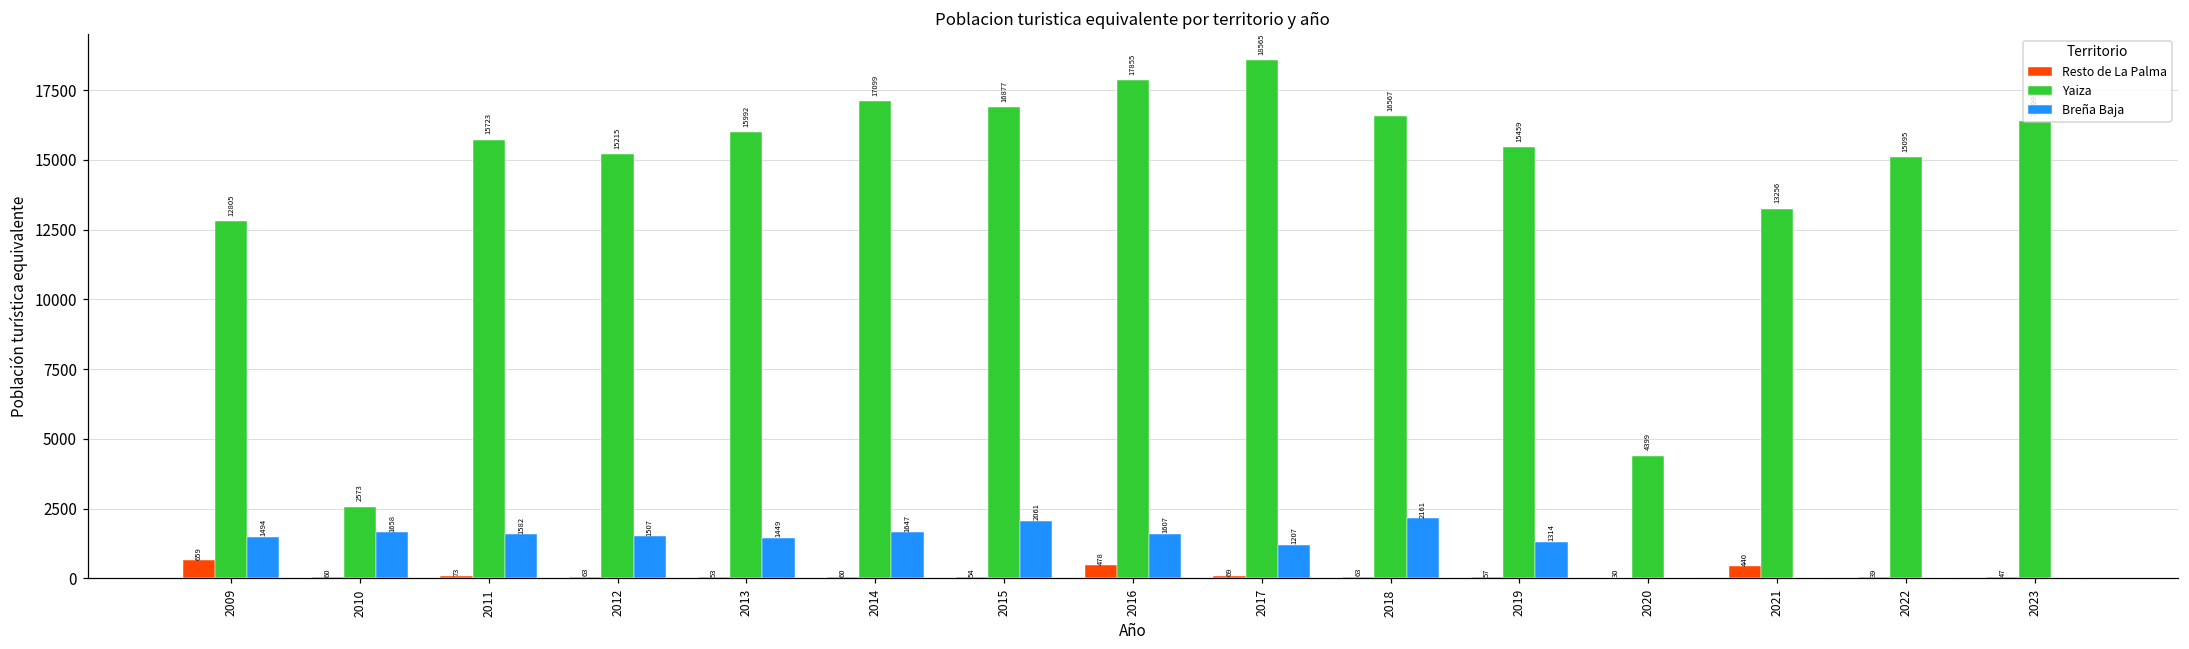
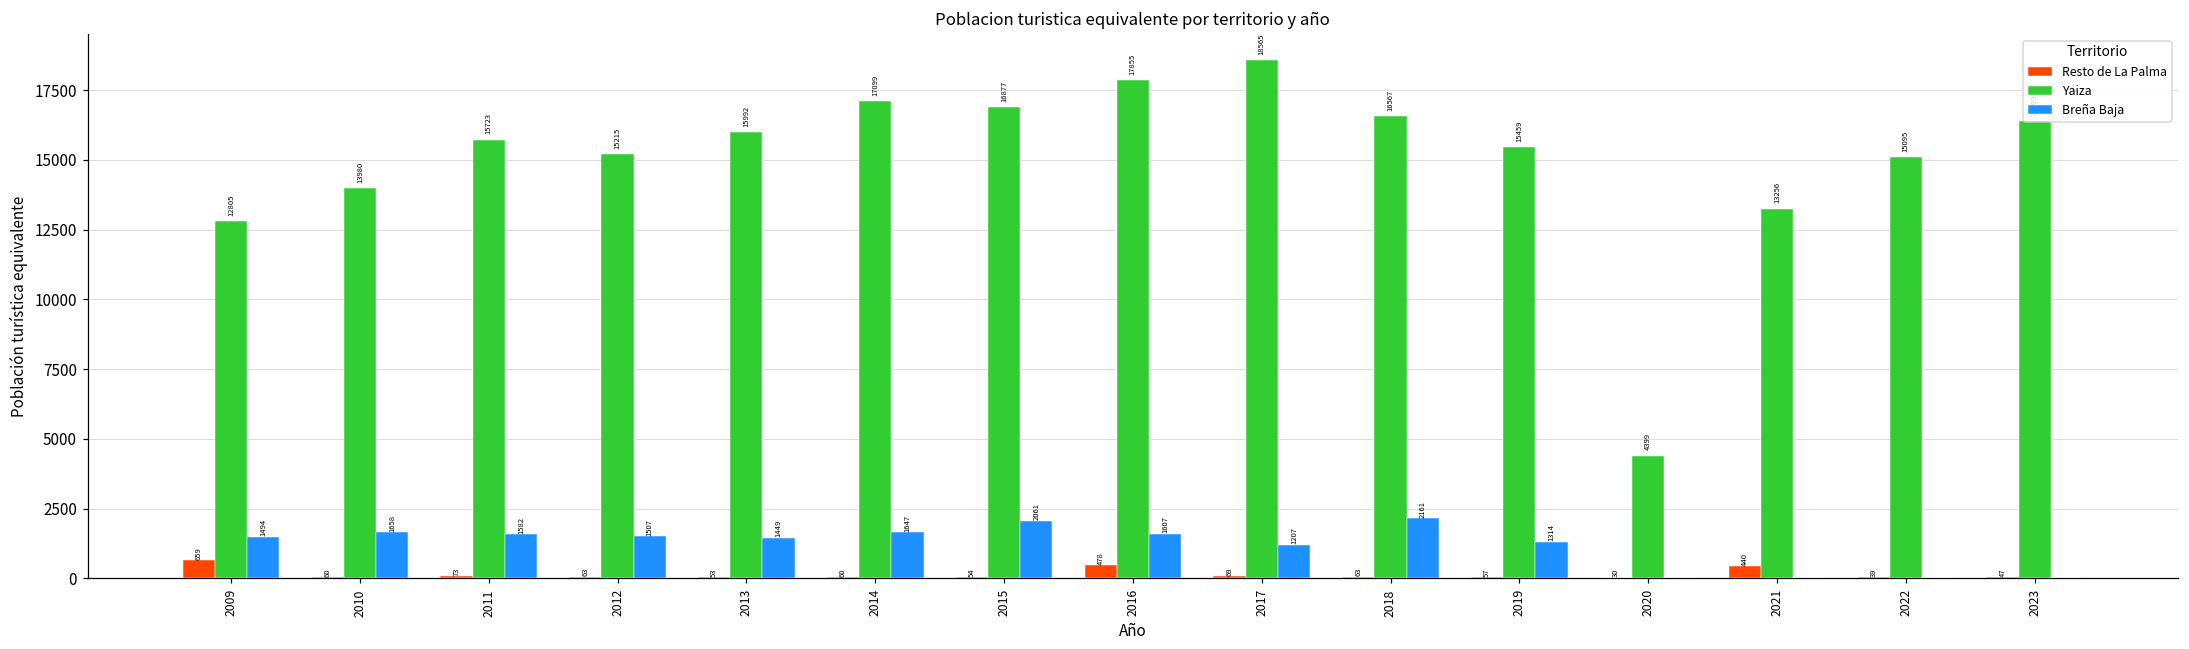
  {
    "Resto de La Palma": {
      "2009": 659,
      "2010": 60,
      "2011": 73,
      "2012": 63,
      "2013": 53,
      "2014": 60,
      "2015": 54,
      "2016": 478,
      "2017": 69,
      "2018": 63,
      "2019": 57,
      "2020": 30,
      "2021": 440,
      "2022": 39,
      "2023": 47
    },
    "Yaiza": {
      "2009": 12805,
-     "2010": 2573,
+     "2010": 13980,
      "2011": 15723,
      "2012": 15215,
      "2013": 15992,
      "2014": 17099,
      "2015": 16877,
      "2016": 17855,
      "2017": 18565,
      "2018": 16567,
      "2019": 15459,
      "2020": 4399,
      "2021": 13256,
      "2022": 15095
    },
    "Breña Baja": {
      "2009": 1494,
      "2010": 1658,
      "2011": 1582,
      "2012": 1507,
      "2013": 1449,
      "2014": 1647,
      "2015": 2061,
      "2016": 1607,
      "2017": 1207,
      "2018": 2161,
      "2019": 1314
    }
  }
